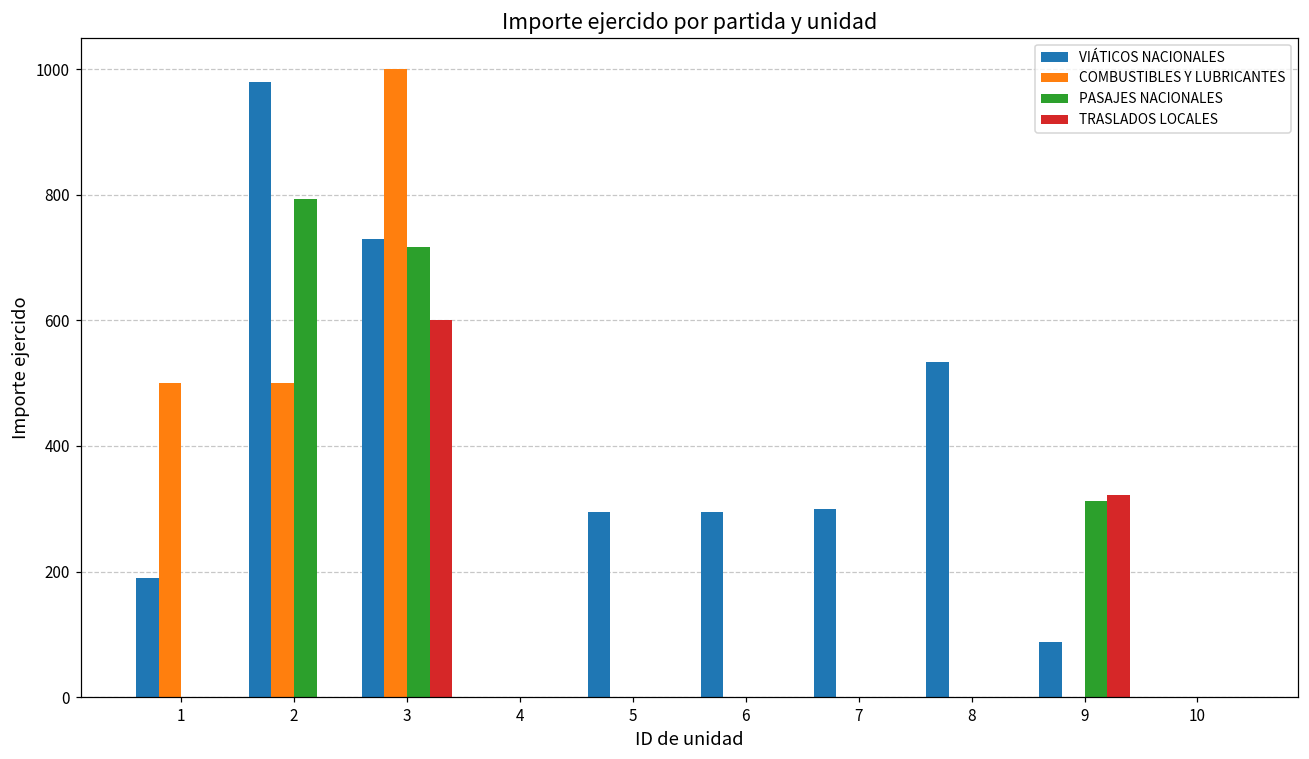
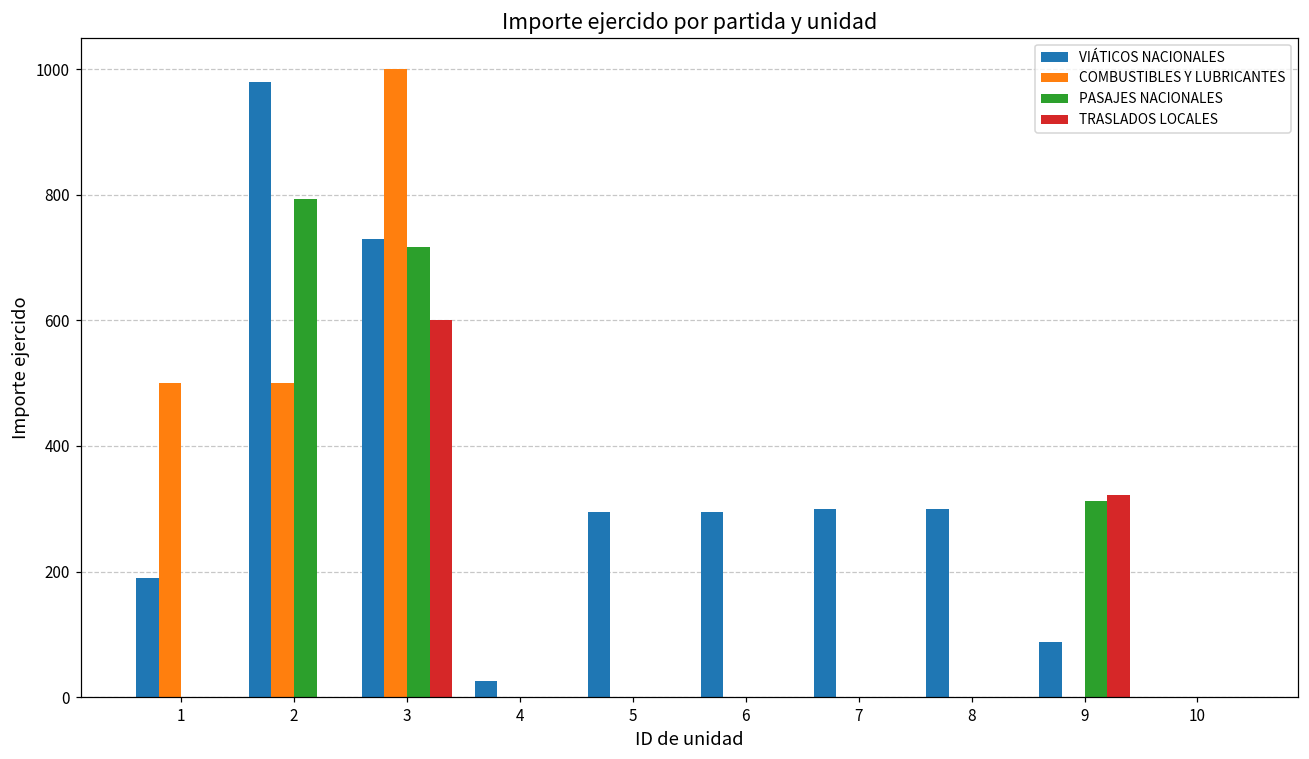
  {
    "VIÁTICOS NACIONALES": {
      "1": 190,
      "2": 980,
      "3": 730,
-     "4": 0,
+     "4": 30,
      "5": 300,
      "6": 300,
      "7": 300,
-     "8": 530,
+     "8": 300,
      "9": 90,
      "10": 0
    },
    "COMBUSTIBLES Y LUBRICANTES": {
      "1": 500,
      "2": 500,
      "3": 1000,
      "4": 0,
      "5": 0,
      "6": 0,
      "7": 0,
      "8": 0,
      "9": 0,
      "10": 0
    },
    "PASAJES NACIONALES": {
      "1": 0,
      "2": 790,
      "3": 720,
      "4": 0,
      "5": 0,
      "6": 0,
      "7": 0,
      "8": 0,
      "9": 310,
      "10": 0
    },
    "TRASLADOS LOCALES": {
      "1": 0,
      "2": 0,
      "3": 600,
      "4": 0,
      "5": 0,
      "6": 0,
      "7": 0,
      "8": 0,
      "9": 320,
      "10": 0
    }
  }
